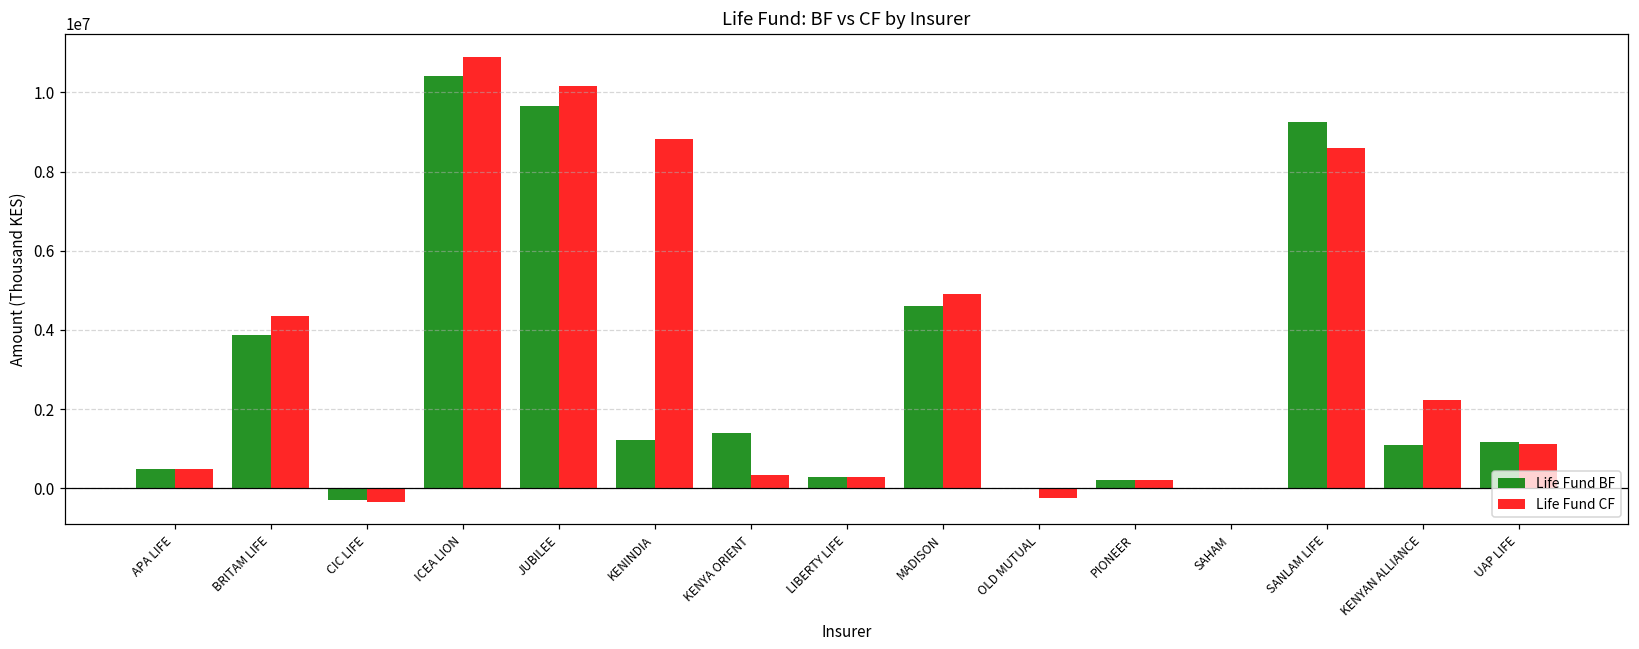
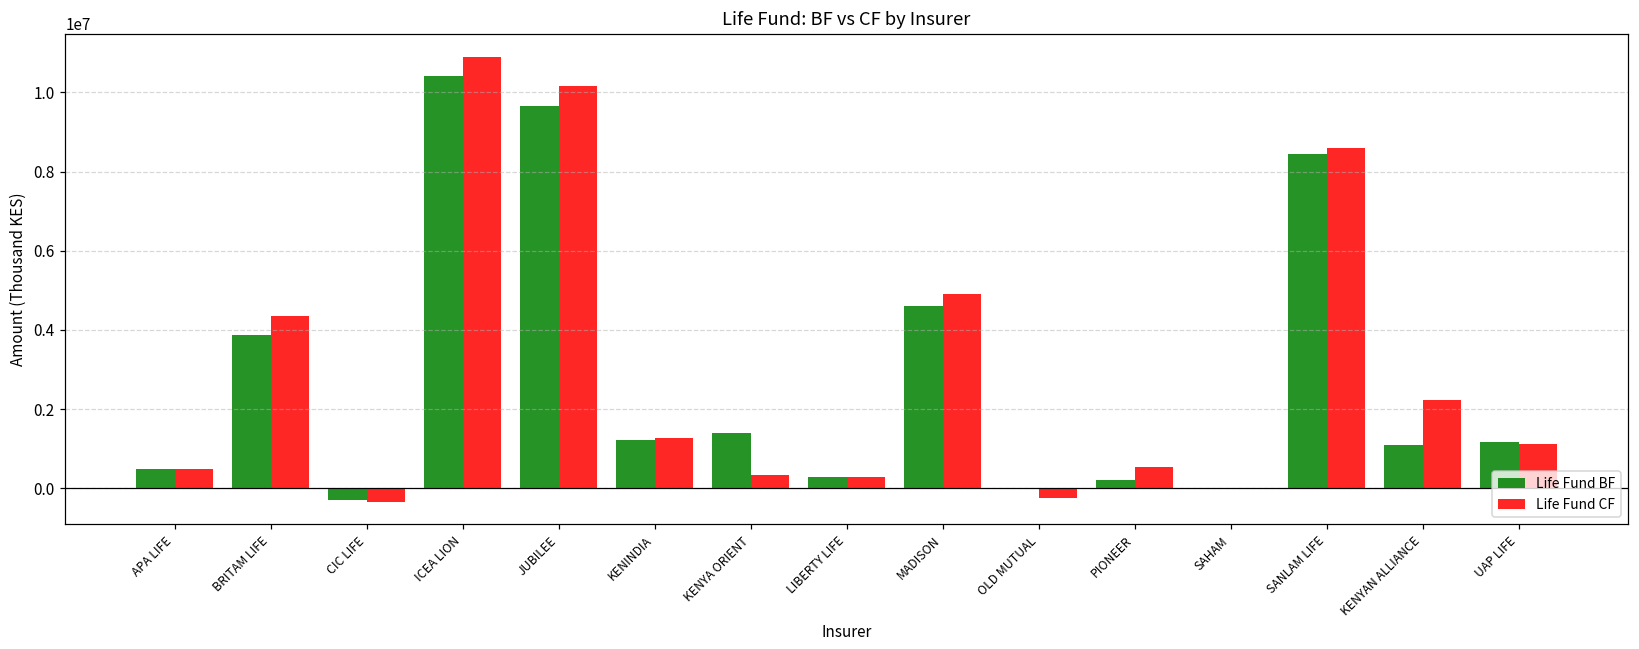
  {
    "Life Fund BF": {
      "APA LIFE": 500000,
      "BRITAM LIFE": 3900000,
      "CIC LIFE": -300000,
      "ICEA LION": 10400000,
      "JUBILEE": 9700000,
      "KENINDIA": 1200000,
      "KENYA ORIENT": 1400000,
      "LIBERTY LIFE": 300000,
      "MADISON": 4600000,
      "PIONEER": 200000,
-     "SANLAM LIFE": 9200000,
+     "SANLAM LIFE": 8400000,
      "KENYAN ALLIANCE": 1100000,
      "UAP LIFE": 1200000
    },
    "Life Fund CF": {
      "APA LIFE": 500000,
      "BRITAM LIFE": 4400000,
      "CIC LIFE": -300000,
      "ICEA LION": 10900000,
      "JUBILEE": 10200000,
-     "KENINDIA": 8800000,
+     "KENINDIA": 1300000,
      "KENYA ORIENT": 300000,
      "LIBERTY LIFE": 300000,
      "MADISON": 4900000,
      "OLD MUTUAL": -200000,
-     "PIONEER": 200000,
+     "PIONEER": 500000,
      "SANLAM LIFE": 8600000,
      "KENYAN ALLIANCE": 2200000,
      "UAP LIFE": 1100000
    }
  }
